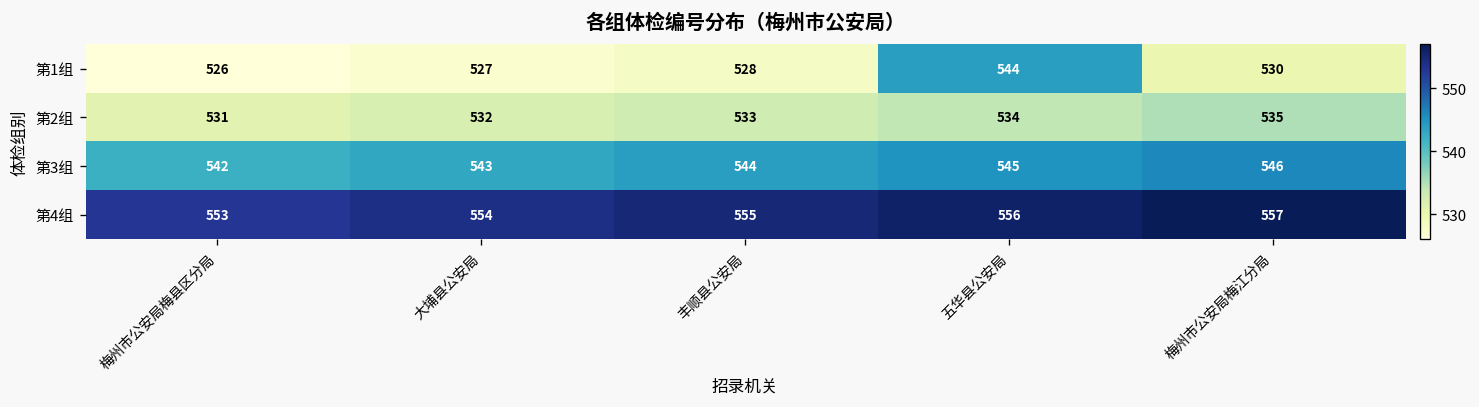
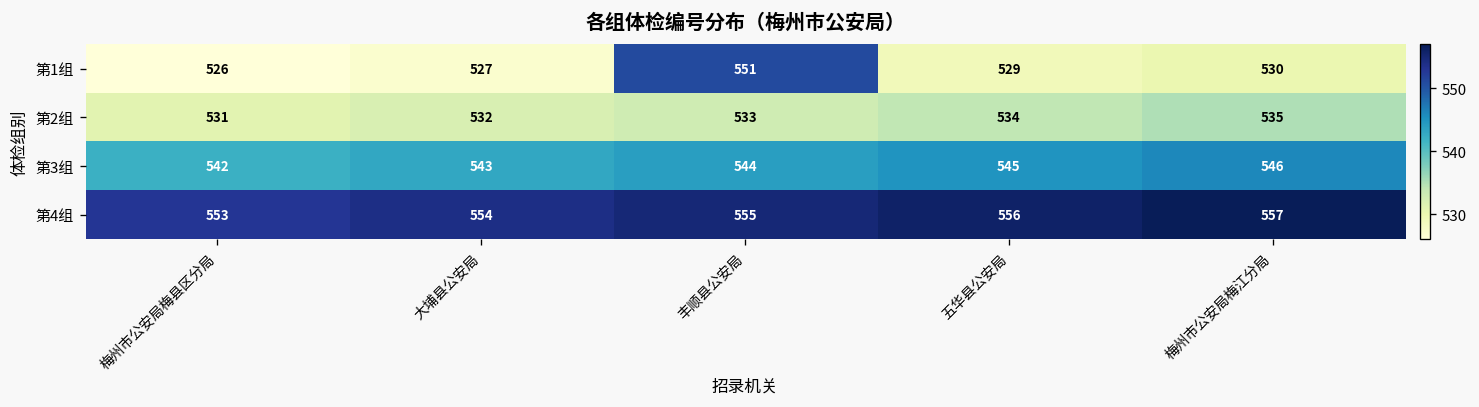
  {
    "第1组": {
      "梅州市公安局梅县区分局": 526,
      "大埔县公安局": 527,
-     "丰顺县公安局": 528,
-     "五华县公安局": 544,
+     "丰顺县公安局": 551,
+     "五华县公安局": 529,
      "梅州市公安局梅江分局": 530
    },
    "第2组": {
      "梅州市公安局梅县区分局": 531,
      "大埔县公安局": 532,
      "丰顺县公安局": 533,
      "五华县公安局": 534,
      "梅州市公安局梅江分局": 535
    },
    "第3组": {
      "梅州市公安局梅县区分局": 542,
      "大埔县公安局": 543,
      "丰顺县公安局": 544,
      "五华县公安局": 545,
      "梅州市公安局梅江分局": 546
    },
    "第4组": {
      "梅州市公安局梅县区分局": 553,
      "大埔县公安局": 554,
      "丰顺县公安局": 555,
      "五华县公安局": 556,
      "梅州市公安局梅江分局": 557
    }
  }
